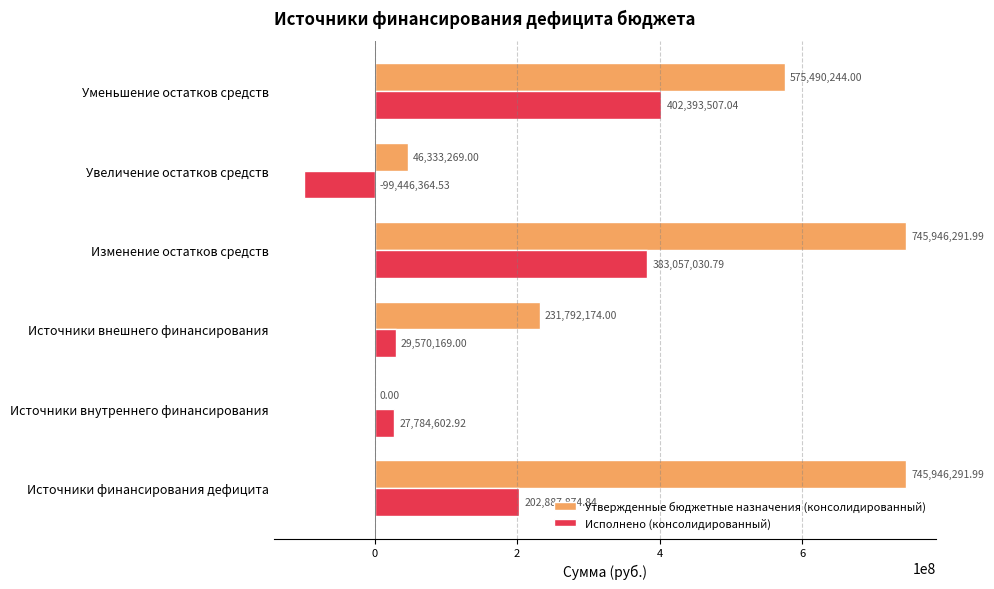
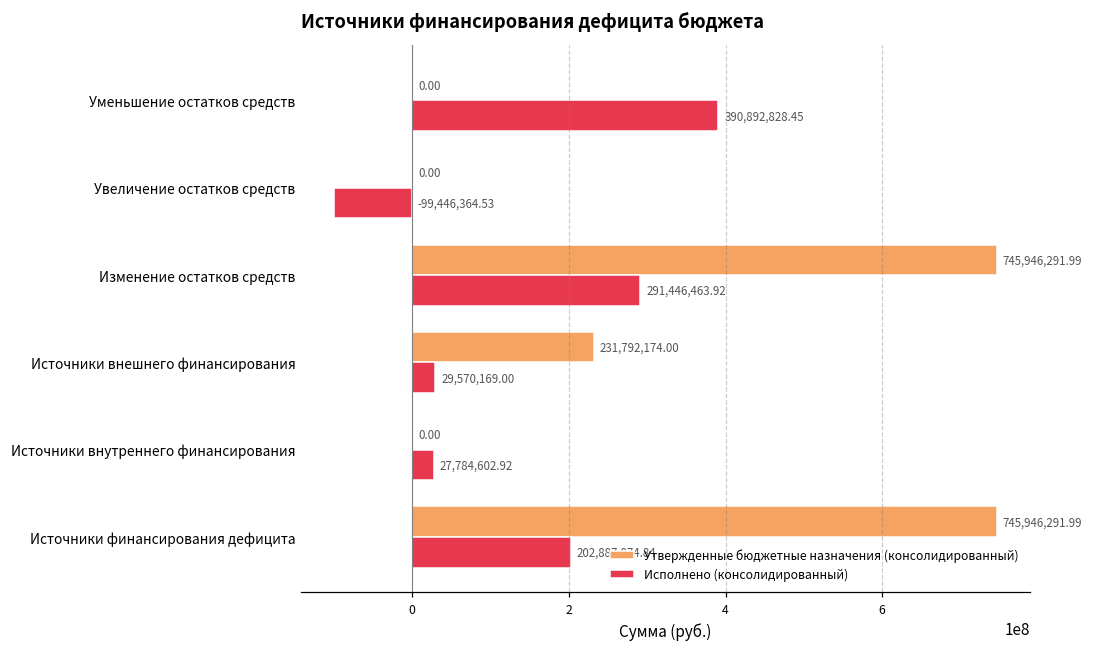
  {
    "Утвержденные бюджетные назначения (консолидированный)": {
-     "Уменьшение остатков средств": "575,490,244.00",
-     "Увеличение остатков средств": "46,333,269.00",
+     "Уменьшение остатков средств": "0.00",
+     "Увеличение остатков средств": "0.00",
      "Изменение остатков средств": "745,946,291.99",
      "Источники внешнего финансирования": "231,792,174.00",
      "Источники внутреннего финансирования": "0.00",
      "Источники финансирования дефицита": "745,946,291.99"
    },
    "Исполнено (консолидированный)": {
-     "Уменьшение остатков средств": "402,393,507.04",
-     "Изменение остатков средств": "383,057,030.79",
+     "Уменьшение остатков средств": "390,892,828.45",
+     "Изменение остатков средств": "291,446,463.92",
      "Источники внешнего финансирования": "29,570,169.00",
      "Источники внутреннего финансирования": "27,784,602.92",
      "Источники финансирования дефицита": "202,887,874.84"
    }
  }
